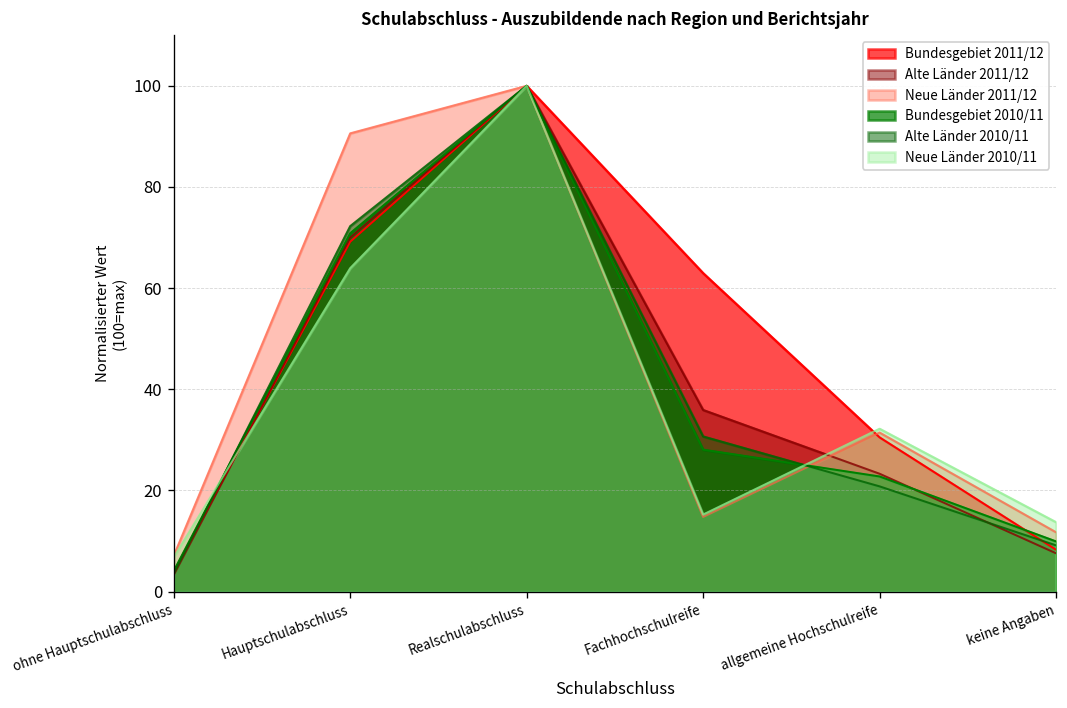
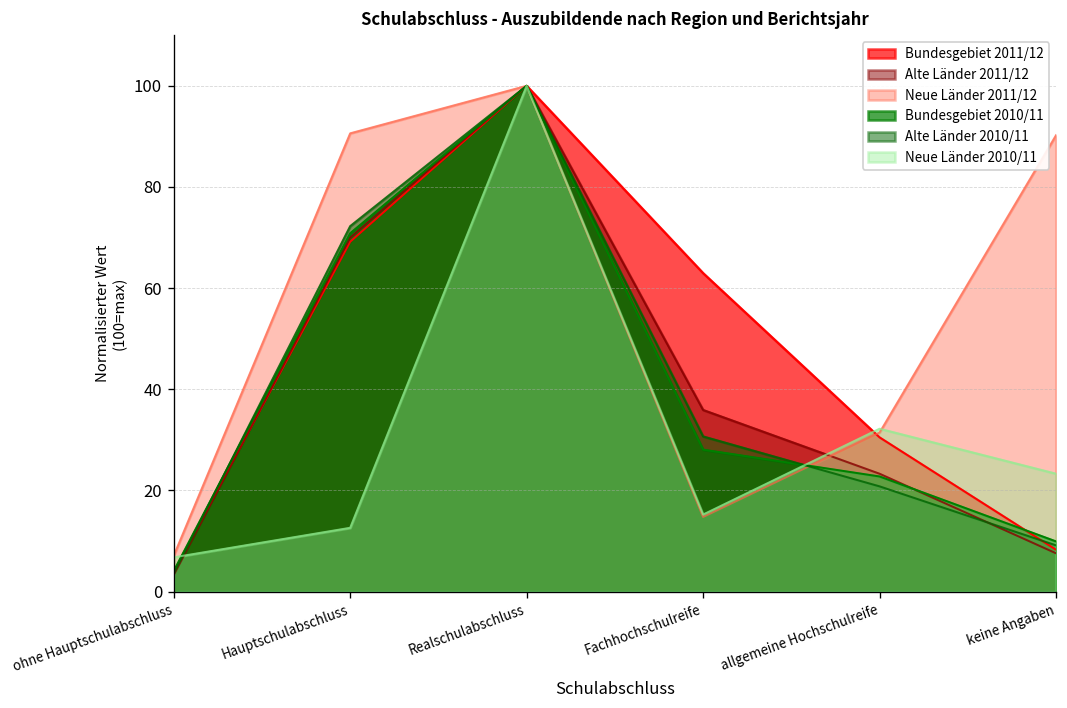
  {
    "Bundesgebiet 2011/12": {
      "Hauptschulabschluss": 69,
      "Fachhochschulreife": 63,
      "allgemeine Hochschulreife": 30,
      "keine Angaben": 8
    },
    "Alte Länder 2011/12": {
      "Hauptschulabschluss": 70,
      "Fachhochschulreife": 36,
      "keine Angaben": 8
    },
    "Neue Länder 2011/12": {
      "Hauptschulabschluss": 91,
      "allgemeine Hochschulreife": 31,
-     "keine Angaben": 12
+     "keine Angaben": 90
    },
    "Neue Länder 2010/11": {
-     "Hauptschulabschluss": 64,
+     "Hauptschulabschluss": 13,
      "allgemeine Hochschulreife": 32,
-     "keine Angaben": 14
+     "keine Angaben": 23
    }
  }
